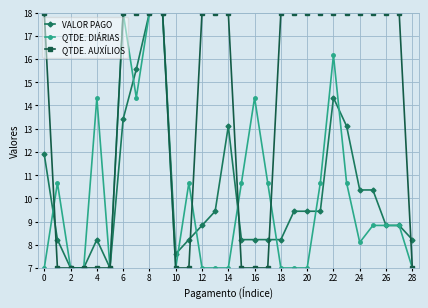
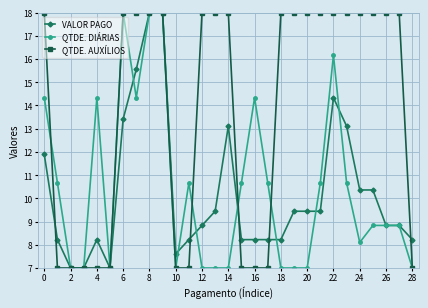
  {
    "QTDE. DIÁRIAS": {
-     "0": 7.0,
+     "0": 14.3,
      "4": 14.3,
      "12": 7.0,
      "14": 7.0,
      "16": 14.3,
      "18": 7.0,
      "20": 7.0,
      "22": 16.2,
      "24": 8.1
    }
  }
